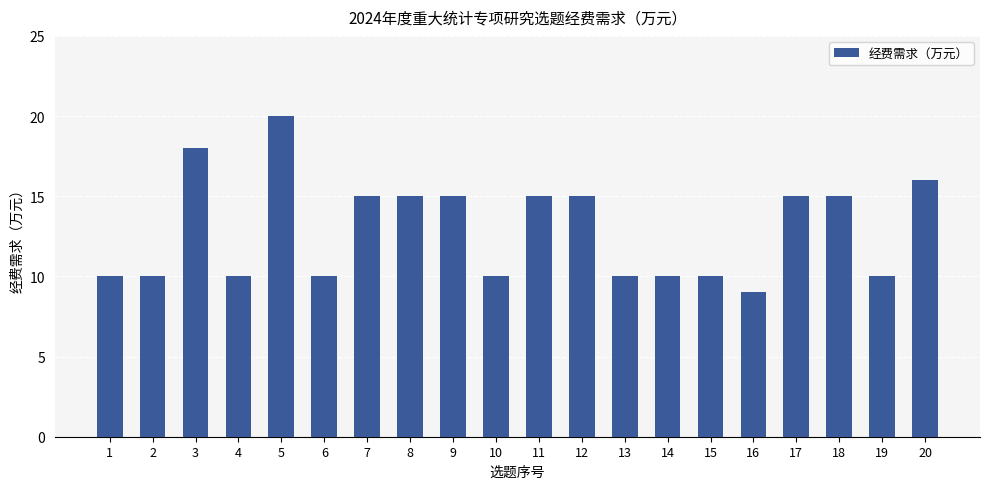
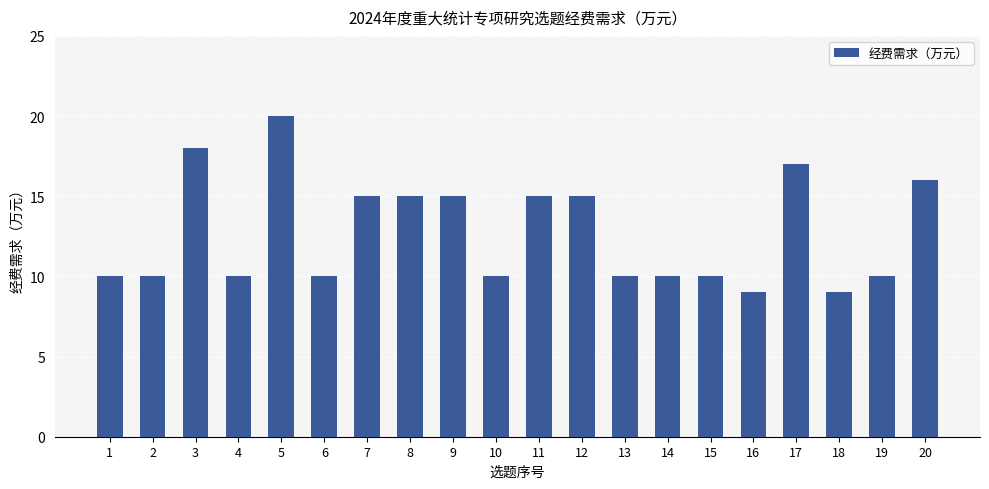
  {
    "1": 10,
    "2": 10,
    "3": 18,
    "4": 10,
    "5": 20,
    "6": 10,
    "7": 15,
    "8": 15,
    "9": 15,
    "10": 10,
    "11": 15,
    "12": 15,
    "13": 10,
    "14": 10,
    "15": 10,
    "16": 9,
-   "17": 15,
-   "18": 15,
+   "17": 17,
+   "18": 9,
    "19": 10,
    "20": 16
  }
